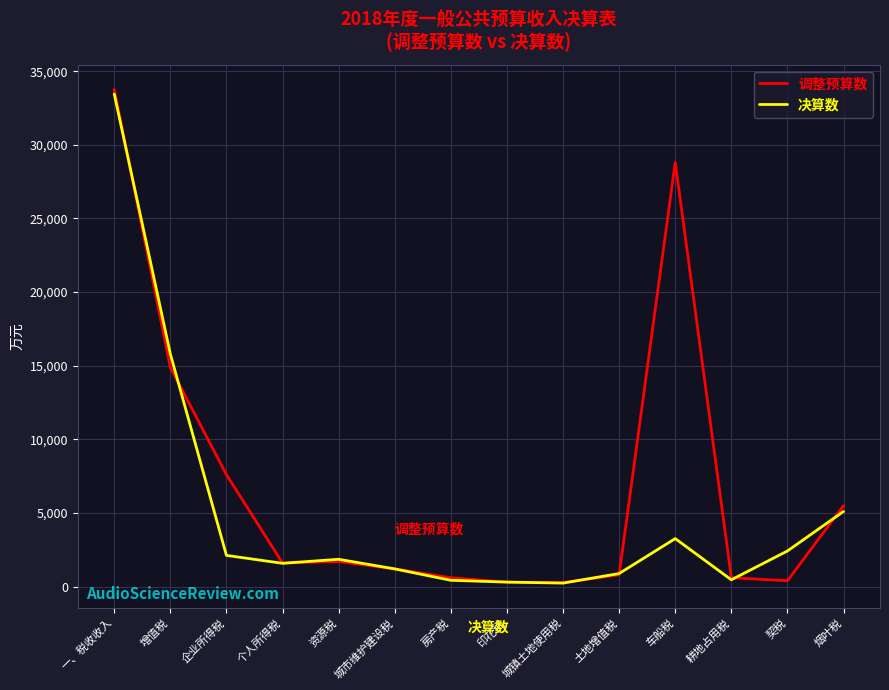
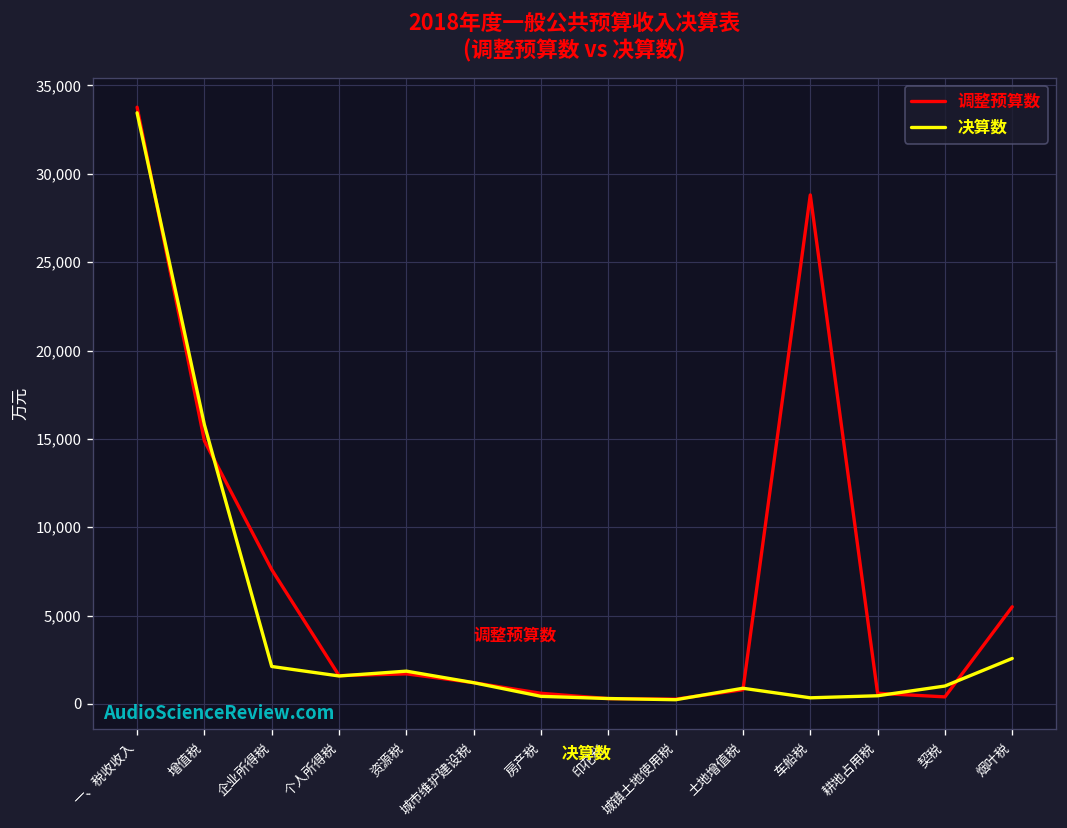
  {
    "调整预算数": {
      "一、税收收入": "33,800",
      "增值税": "14,900",
      "企业所得税": "7,600",
      "房产税": "600",
      "车船税": "28,800",
      "契税": "400",
      "烟叶税": "5,500"
    },
    "决算数": {
      "一、税收收入": "33,500",
      "增值税": "15,800",
      "企业所得税": "2,100",
      "房产税": "400",
-     "车船税": "3,300",
-     "契税": "2,400",
-     "烟叶税": "5,100"
+     "车船税": "300",
+     "契税": "1,000",
+     "烟叶税": "2,600"
    }
  }
